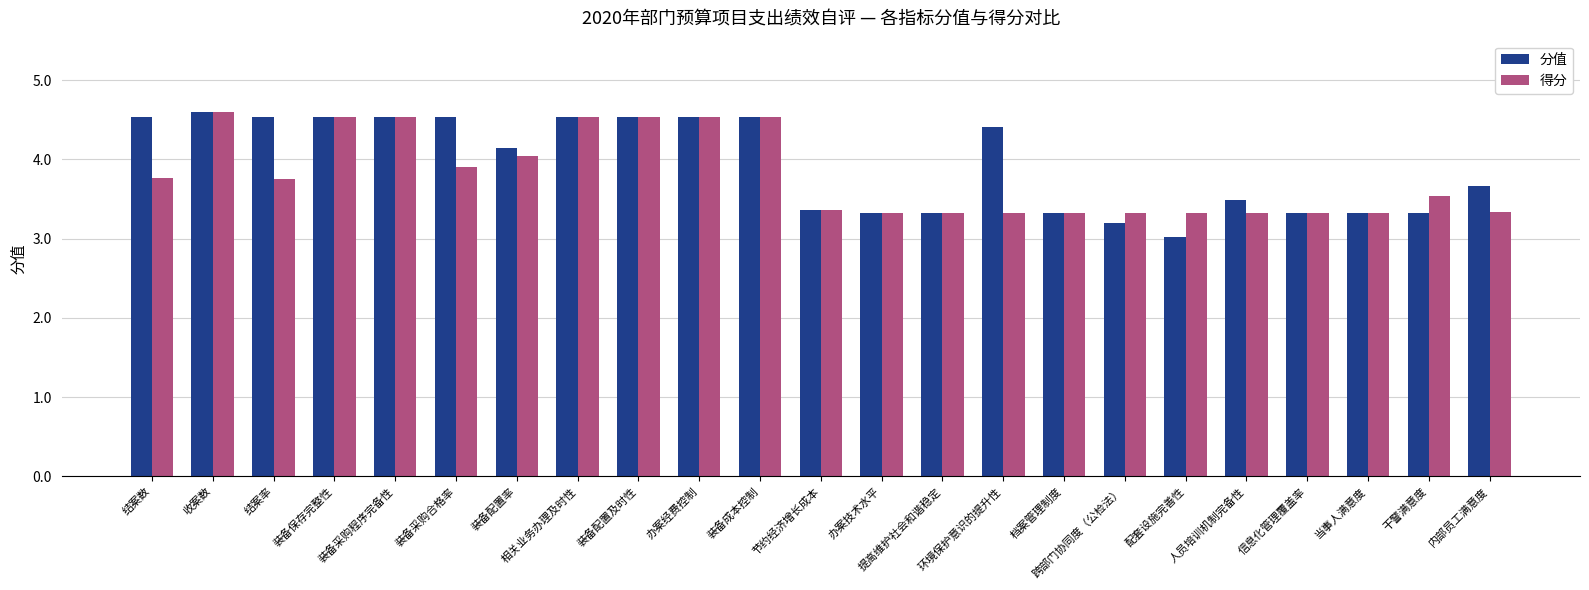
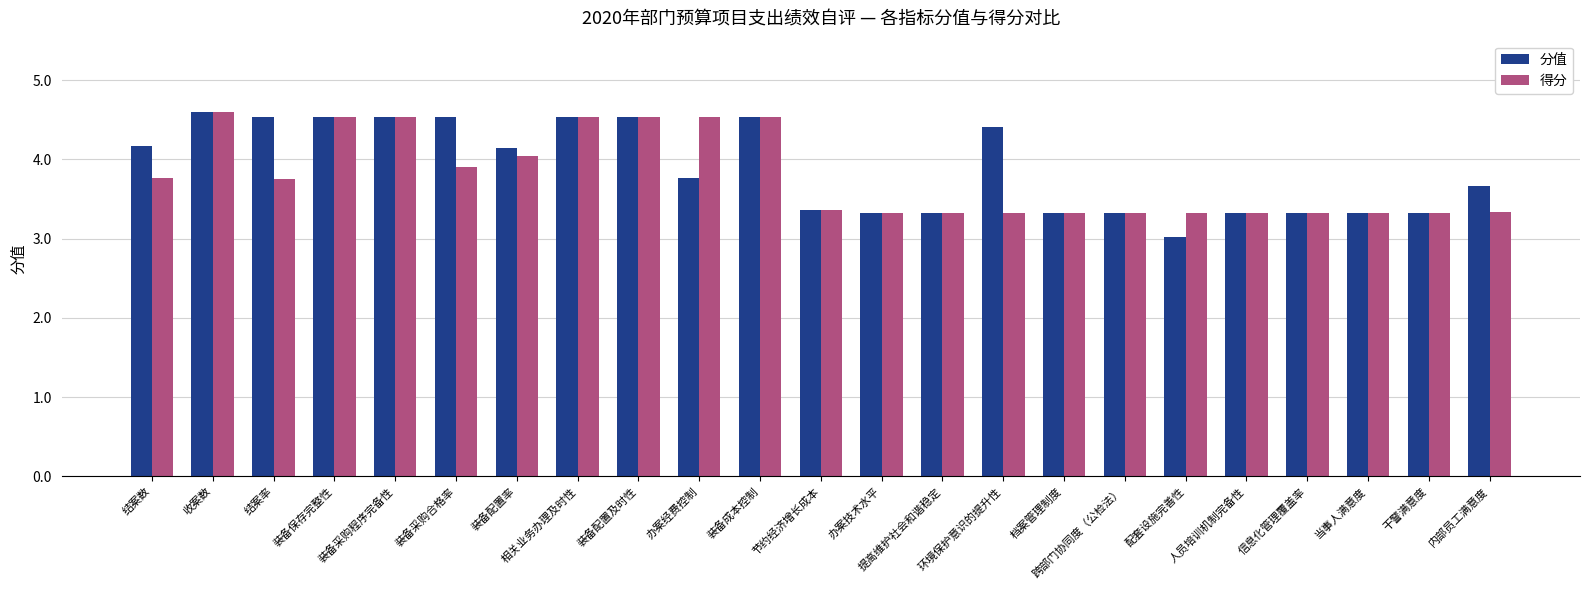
  {
    "分值": {
-     "结案数": 4.5,
+     "结案数": 4.2,
      "收案数": 4.6,
      "结案率": 4.5,
      "装备保存完整性": 4.5,
      "装备采购程序完备性": 4.5,
      "装备采购合格率": 4.5,
      "装备配置率": 4.1,
      "相关业务办理及时性": 4.5,
      "装备配置及时性": 4.5,
-     "办案经费控制": 4.5,
+     "办案经费控制": 3.8,
      "装备成本控制": 4.5,
      "节约经济增长成本": 3.4,
      "办案技术水平": 3.3,
      "提高维护社会和谐稳定": 3.3,
      "环境保护意识的提升性": 4.4,
      "档案管理制度": 3.3,
-     "跨部门协同度（公检法）": 3.2,
+     "跨部门协同度（公检法）": 3.3,
      "配套设施完善性": 3.0,
-     "人员培训机制完备性": 3.5,
+     "人员培训机制完备性": 3.3,
      "信息化管理覆盖率": 3.3,
      "当事人满意度": 3.3,
      "干警满意度": 3.3,
      "内部员工满意度": 3.7
    },
    "得分": {
      "结案数": 3.8,
      "收案数": 4.6,
      "结案率": 3.8,
      "装备保存完整性": 4.5,
      "装备采购程序完备性": 4.5,
      "装备采购合格率": 3.9,
      "装备配置率": 4.0,
      "相关业务办理及时性": 4.5,
      "装备配置及时性": 4.5,
      "办案经费控制": 4.5,
      "装备成本控制": 4.5,
      "节约经济增长成本": 3.4,
      "办案技术水平": 3.3,
      "提高维护社会和谐稳定": 3.3,
      "环境保护意识的提升性": 3.3,
      "档案管理制度": 3.3,
      "跨部门协同度（公检法）": 3.3,
      "配套设施完善性": 3.3,
      "人员培训机制完备性": 3.3,
      "信息化管理覆盖率": 3.3,
      "当事人满意度": 3.3,
-     "干警满意度": 3.5,
+     "干警满意度": 3.3,
      "内部员工满意度": 3.3
    }
  }
